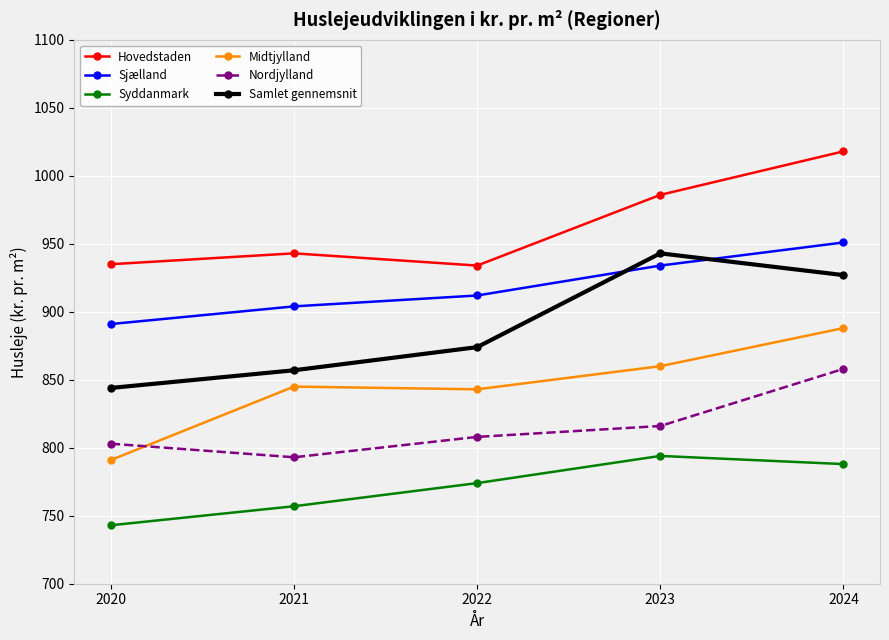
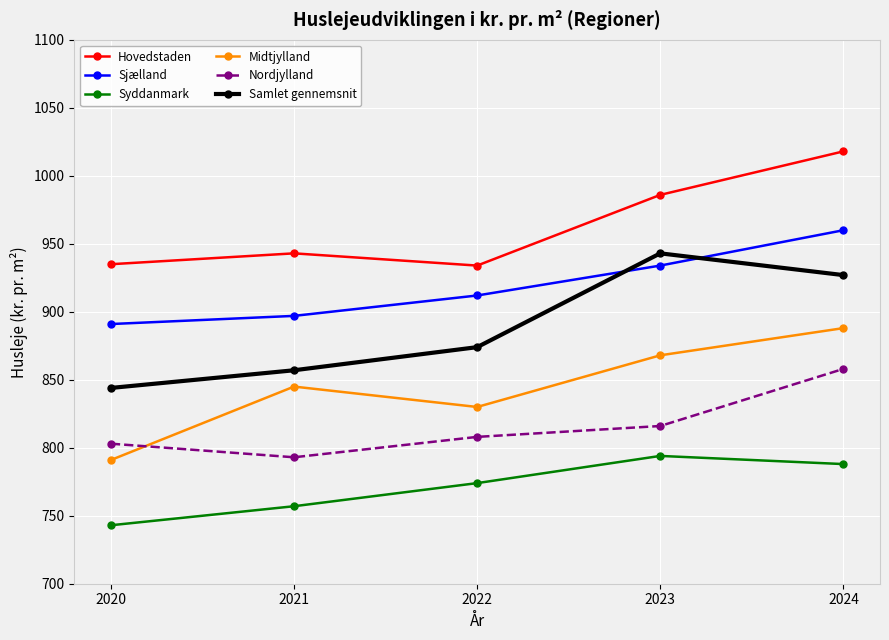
  {
    "Hovedstaden": {
      "2020": 935,
      "2021": 943,
      "2022": 934,
      "2023": 986,
      "2024": 1018
    },
    "Sjælland": {
      "2020": 891,
-     "2021": 904,
+     "2021": 897,
      "2022": 912,
      "2023": 934,
-     "2024": 951
+     "2024": 960
    },
    "Syddanmark": {
      "2020": 743,
      "2021": 757,
      "2022": 774,
      "2023": 794,
      "2024": 788
    },
    "Midtjylland": {
      "2020": 791,
      "2021": 845,
-     "2022": 843,
-     "2023": 860,
+     "2022": 830,
+     "2023": 868,
      "2024": 888
    },
    "Nordjylland": {
      "2020": 803,
      "2021": 793,
      "2022": 808,
      "2023": 816,
      "2024": 858
    },
    "Samlet gennemsnit": {
      "2020": 844,
      "2021": 857,
      "2022": 874,
      "2023": 943,
      "2024": 927
    }
  }
